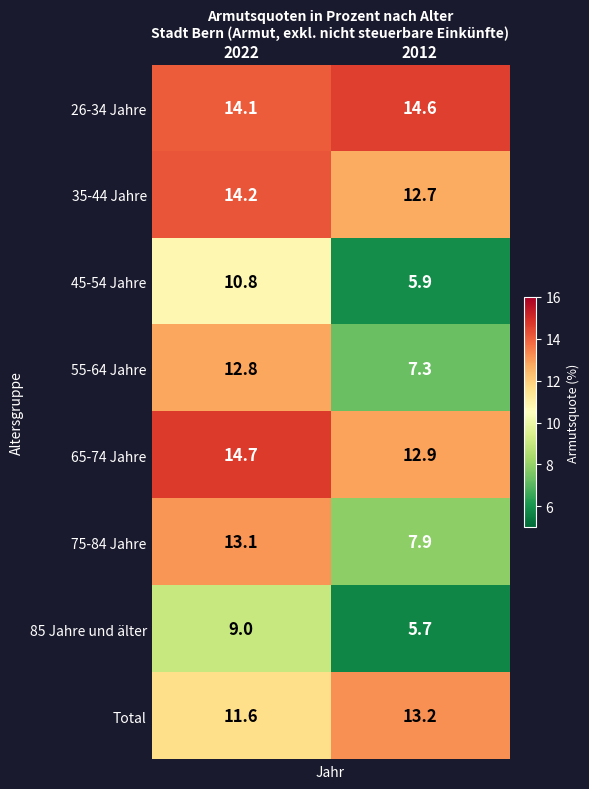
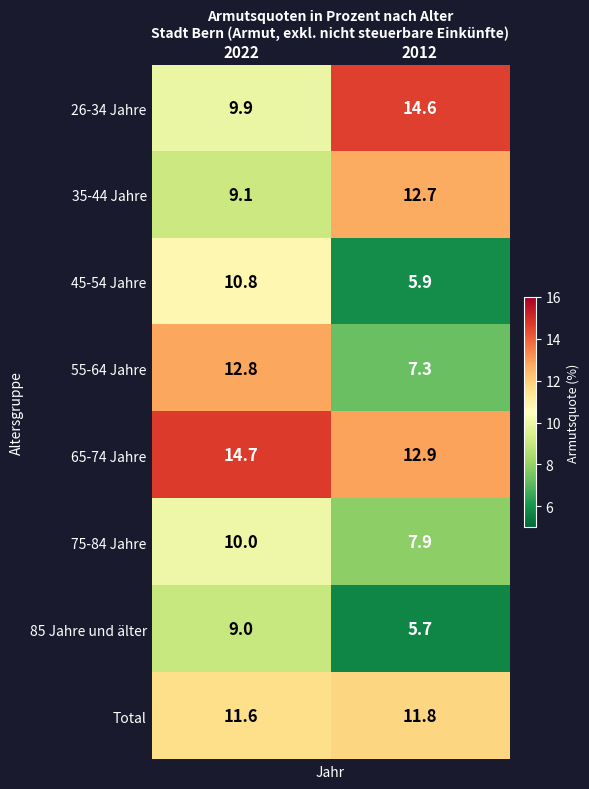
  {
    "26-34 Jahre": {
-     "2022": 14.1,
+     "2022": 9.9,
      "2012": 14.6
    },
    "35-44 Jahre": {
-     "2022": 14.2,
+     "2022": 9.1,
      "2012": 12.7
    },
    "45-54 Jahre": {
      "2022": 10.8,
      "2012": 5.9
    },
    "55-64 Jahre": {
      "2022": 12.8,
      "2012": 7.3
    },
    "65-74 Jahre": {
      "2022": 14.7,
      "2012": 12.9
    },
    "75-84 Jahre": {
-     "2022": 13.1,
+     "2022": 10.0,
      "2012": 7.9
    },
    "85 Jahre und älter": {
      "2022": 9.0,
      "2012": 5.7
    },
    "Total": {
      "2022": 11.6,
-     "2012": 13.2
+     "2012": 11.8
    }
  }
